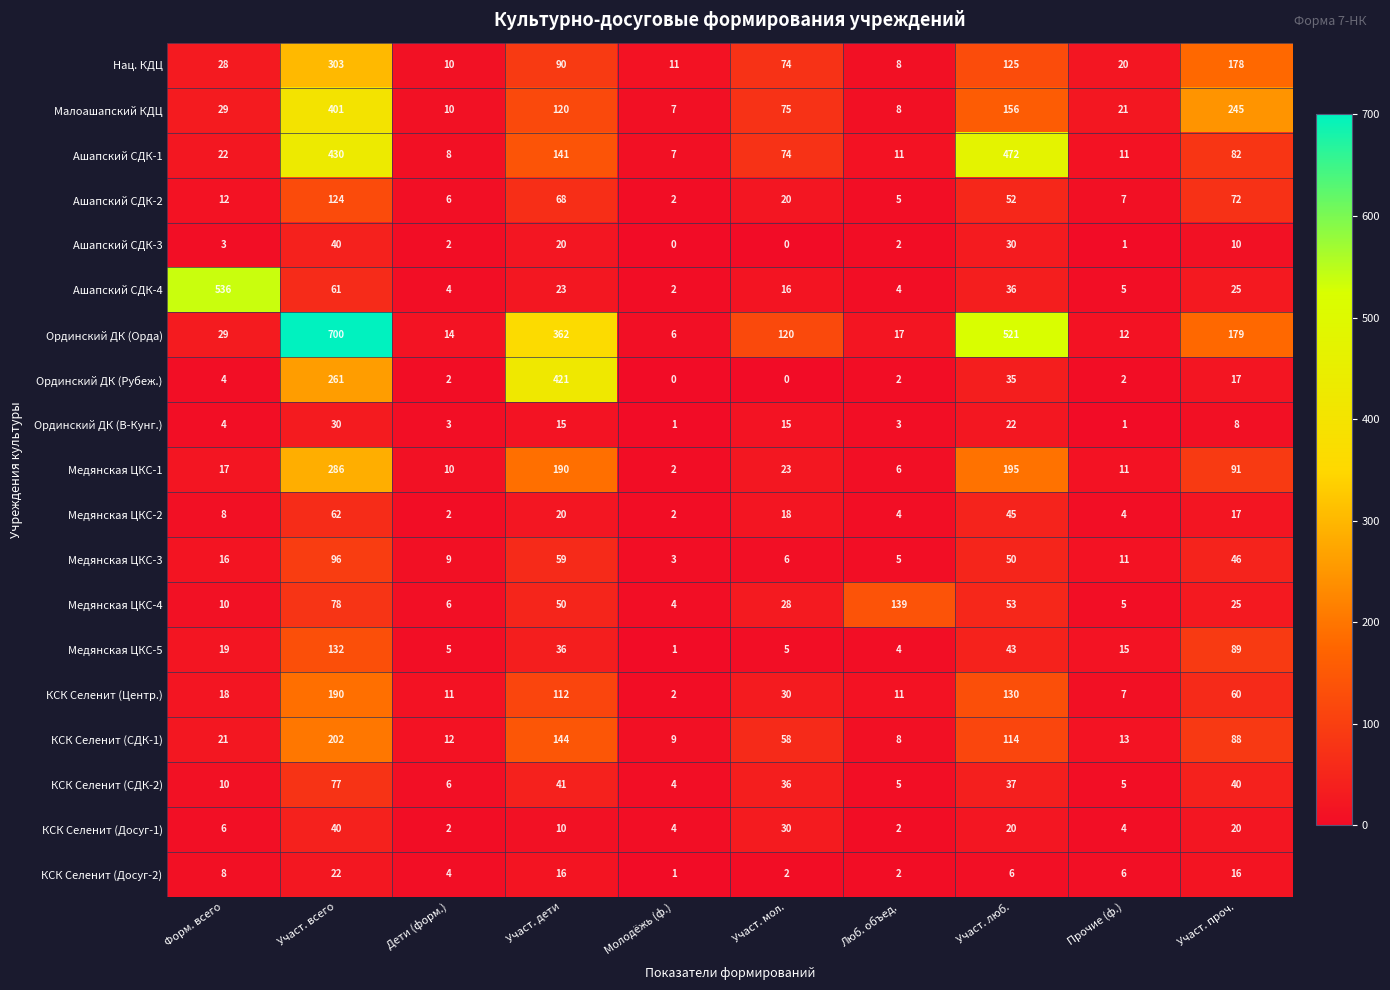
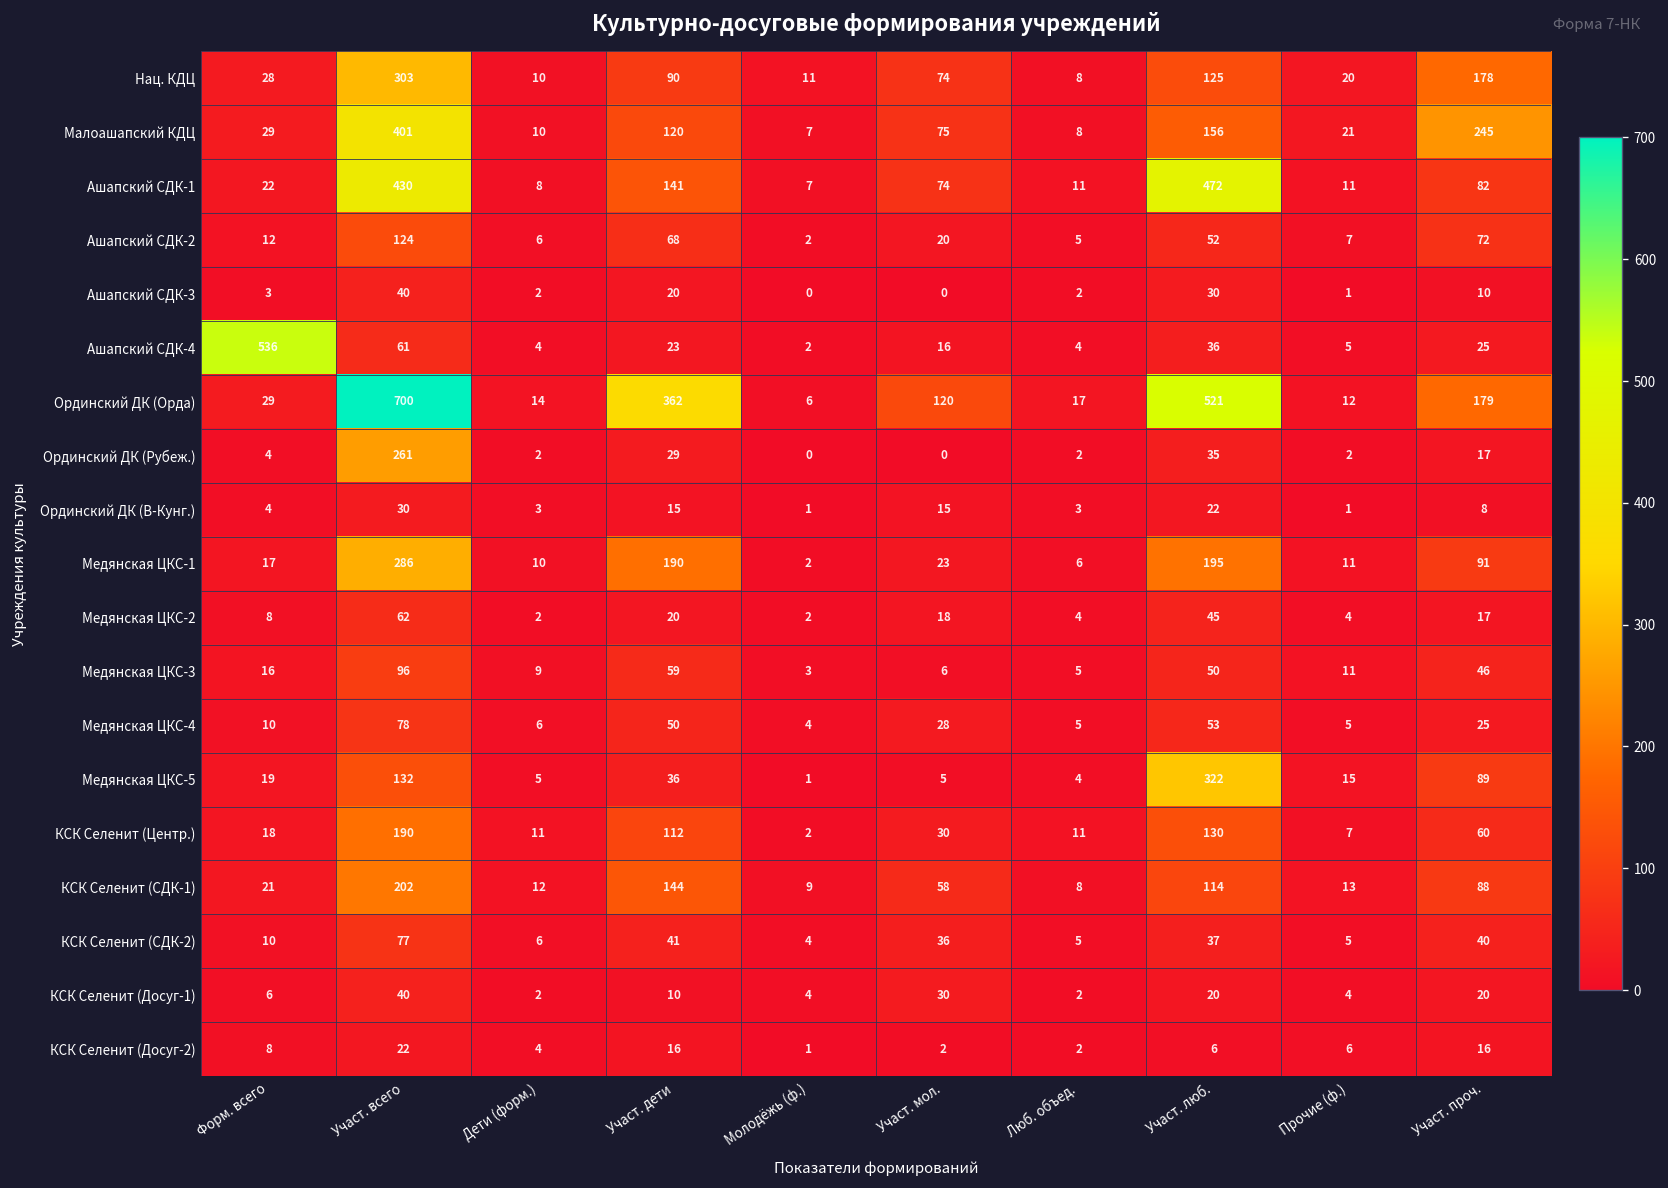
  {
    "Нац. КДЦ": {
      "Форм. всего": 28,
      "Участ. всего": 303,
      "Дети (форм.)": 10,
      "Участ. дети": 90,
      "Молодёжь (ф.)": 11,
      "Участ. мол.": 74,
      "Люб. объед.": 8,
      "Участ. люб.": 125,
      "Прочие (ф.)": 20,
      "Участ. проч.": 178
    },
    "Малоашапский КДЦ": {
      "Форм. всего": 29,
      "Участ. всего": 401,
      "Дети (форм.)": 10,
      "Участ. дети": 120,
      "Молодёжь (ф.)": 7,
      "Участ. мол.": 75,
      "Люб. объед.": 8,
      "Участ. люб.": 156,
      "Прочие (ф.)": 21,
      "Участ. проч.": 245
    },
    "Ашапский СДК-1": {
      "Форм. всего": 22,
      "Участ. всего": 430,
      "Дети (форм.)": 8,
      "Участ. дети": 141,
      "Молодёжь (ф.)": 7,
      "Участ. мол.": 74,
      "Люб. объед.": 11,
      "Участ. люб.": 472,
      "Прочие (ф.)": 11,
      "Участ. проч.": 82
    },
    "Ашапский СДК-2": {
      "Форм. всего": 12,
      "Участ. всего": 124,
      "Дети (форм.)": 6,
      "Участ. дети": 68,
      "Молодёжь (ф.)": 2,
      "Участ. мол.": 20,
      "Люб. объед.": 5,
      "Участ. люб.": 52,
      "Прочие (ф.)": 7,
      "Участ. проч.": 72
    },
    "Ашапский СДК-3": {
      "Форм. всего": 3,
      "Участ. всего": 40,
      "Дети (форм.)": 2,
      "Участ. дети": 20,
      "Молодёжь (ф.)": 0,
      "Участ. мол.": 0,
      "Люб. объед.": 2,
      "Участ. люб.": 30,
      "Прочие (ф.)": 1,
      "Участ. проч.": 10
    },
    "Ашапский СДК-4": {
      "Форм. всего": 536,
      "Участ. всего": 61,
      "Дети (форм.)": 4,
      "Участ. дети": 23,
      "Молодёжь (ф.)": 2,
      "Участ. мол.": 16,
      "Люб. объед.": 4,
      "Участ. люб.": 36,
      "Прочие (ф.)": 5,
      "Участ. проч.": 25
    },
    "Ординский ДК (Орда)": {
      "Форм. всего": 29,
      "Участ. всего": 700,
      "Дети (форм.)": 14,
      "Участ. дети": 362,
      "Молодёжь (ф.)": 6,
      "Участ. мол.": 120,
      "Люб. объед.": 17,
      "Участ. люб.": 521,
      "Прочие (ф.)": 12,
      "Участ. проч.": 179
    },
    "Ординский ДК (Рубеж.)": {
      "Форм. всего": 4,
      "Участ. всего": 261,
      "Дети (форм.)": 2,
-     "Участ. дети": 421,
+     "Участ. дети": 29,
      "Молодёжь (ф.)": 0,
      "Участ. мол.": 0,
      "Люб. объед.": 2,
      "Участ. люб.": 35,
      "Прочие (ф.)": 2,
      "Участ. проч.": 17
    },
    "Ординский ДК (В-Кунг.)": {
      "Форм. всего": 4,
      "Участ. всего": 30,
      "Дети (форм.)": 3,
      "Участ. дети": 15,
      "Молодёжь (ф.)": 1,
      "Участ. мол.": 15,
      "Люб. объед.": 3,
      "Участ. люб.": 22,
      "Прочие (ф.)": 1,
      "Участ. проч.": 8
    },
    "Медянская ЦКС-1": {
      "Форм. всего": 17,
      "Участ. всего": 286,
      "Дети (форм.)": 10,
      "Участ. дети": 190,
      "Молодёжь (ф.)": 2,
      "Участ. мол.": 23,
      "Люб. объед.": 6,
      "Участ. люб.": 195,
      "Прочие (ф.)": 11,
      "Участ. проч.": 91
    },
    "Медянская ЦКС-2": {
      "Форм. всего": 8,
      "Участ. всего": 62,
      "Дети (форм.)": 2,
      "Участ. дети": 20,
      "Молодёжь (ф.)": 2,
      "Участ. мол.": 18,
      "Люб. объед.": 4,
      "Участ. люб.": 45,
      "Прочие (ф.)": 4,
      "Участ. проч.": 17
    },
    "Медянская ЦКС-3": {
      "Форм. всего": 16,
      "Участ. всего": 96,
      "Дети (форм.)": 9,
      "Участ. дети": 59,
      "Молодёжь (ф.)": 3,
      "Участ. мол.": 6,
      "Люб. объед.": 5,
      "Участ. люб.": 50,
      "Прочие (ф.)": 11,
      "Участ. проч.": 46
    },
    "Медянская ЦКС-4": {
      "Форм. всего": 10,
      "Участ. всего": 78,
      "Дети (форм.)": 6,
      "Участ. дети": 50,
      "Молодёжь (ф.)": 4,
      "Участ. мол.": 28,
-     "Люб. объед.": 139,
+     "Люб. объед.": 5,
      "Участ. люб.": 53,
      "Прочие (ф.)": 5,
      "Участ. проч.": 25
    },
    "Медянская ЦКС-5": {
      "Форм. всего": 19,
      "Участ. всего": 132,
      "Дети (форм.)": 5,
      "Участ. дети": 36,
      "Молодёжь (ф.)": 1,
      "Участ. мол.": 5,
      "Люб. объед.": 4,
-     "Участ. люб.": 43,
+     "Участ. люб.": 322,
      "Прочие (ф.)": 15,
      "Участ. проч.": 89
    },
    "КСК Селенит (Центр.)": {
      "Форм. всего": 18,
      "Участ. всего": 190,
      "Дети (форм.)": 11,
      "Участ. дети": 112,
      "Молодёжь (ф.)": 2,
      "Участ. мол.": 30,
      "Люб. объед.": 11,
      "Участ. люб.": 130,
      "Прочие (ф.)": 7,
      "Участ. проч.": 60
    },
    "КСК Селенит (СДК-1)": {
      "Форм. всего": 21,
      "Участ. всего": 202,
      "Дети (форм.)": 12,
      "Участ. дети": 144,
      "Молодёжь (ф.)": 9,
      "Участ. мол.": 58,
      "Люб. объед.": 8,
      "Участ. люб.": 114,
      "Прочие (ф.)": 13,
      "Участ. проч.": 88
    },
    "КСК Селенит (СДК-2)": {
      "Форм. всего": 10,
      "Участ. всего": 77,
      "Дети (форм.)": 6,
      "Участ. дети": 41,
      "Молодёжь (ф.)": 4,
      "Участ. мол.": 36,
      "Люб. объед.": 5,
      "Участ. люб.": 37,
      "Прочие (ф.)": 5,
      "Участ. проч.": 40
    },
    "КСК Селенит (Досуг-1)": {
      "Форм. всего": 6,
      "Участ. всего": 40,
      "Дети (форм.)": 2,
      "Участ. дети": 10,
      "Молодёжь (ф.)": 4,
      "Участ. мол.": 30,
      "Люб. объед.": 2,
      "Участ. люб.": 20,
      "Прочие (ф.)": 4,
      "Участ. проч.": 20
    },
    "КСК Селенит (Досуг-2)": {
      "Форм. всего": 8,
      "Участ. всего": 22,
      "Дети (форм.)": 4,
      "Участ. дети": 16,
      "Молодёжь (ф.)": 1,
      "Участ. мол.": 2,
      "Люб. объед.": 2,
      "Участ. люб.": 6,
      "Прочие (ф.)": 6,
      "Участ. проч.": 16
    }
  }
